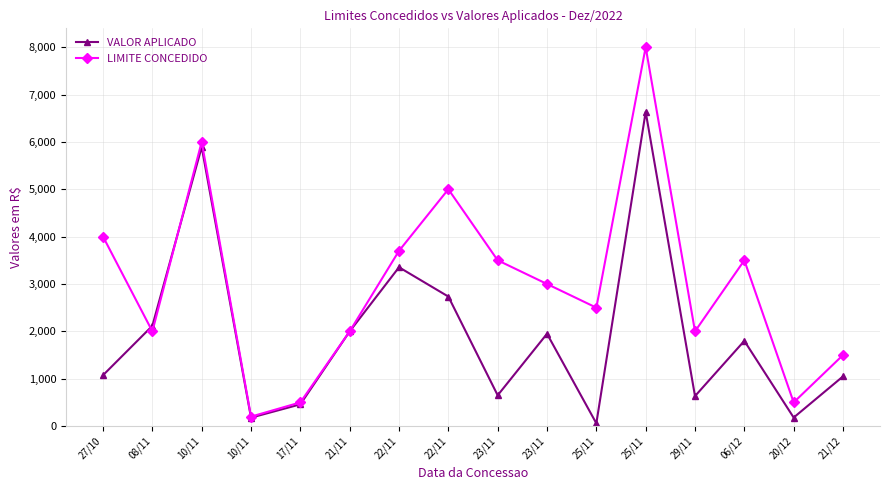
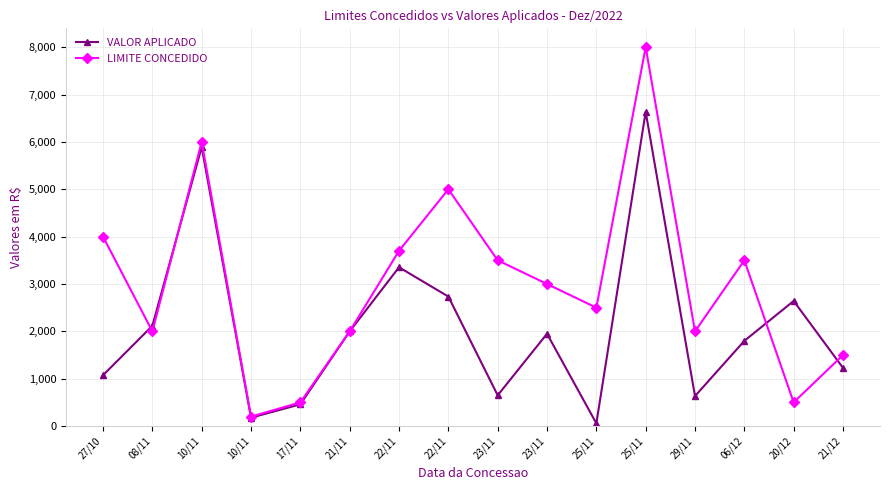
  {
    "VALOR APLICADO": {
      "27/10": "1,100",
      "08/11": "2,100",
      "29/11": "600",
      "06/12": "1,800",
-     "20/12": "200",
-     "21/12": "1,000"
+     "20/12": "2,600",
+     "21/12": "1,200"
    },
    "LIMITE CONCEDIDO": {
      "27/10": "4,000",
      "08/11": "2,000",
      "29/11": "2,000",
      "06/12": "3,500",
      "20/12": "500",
      "21/12": "1,500"
    }
  }
